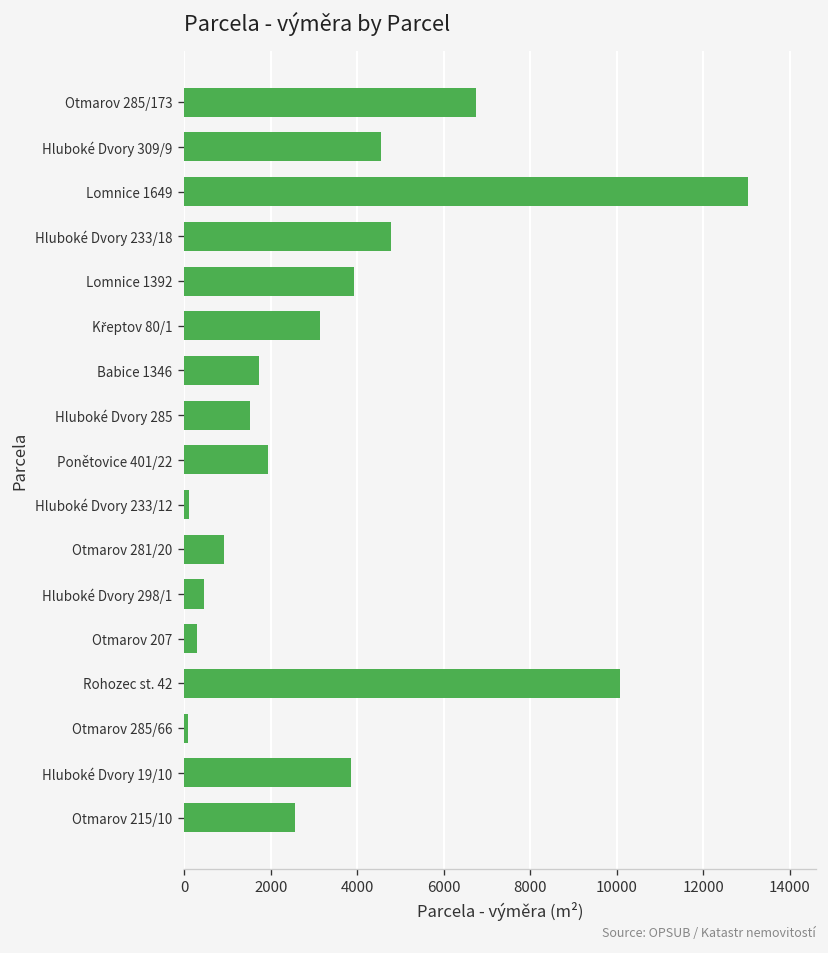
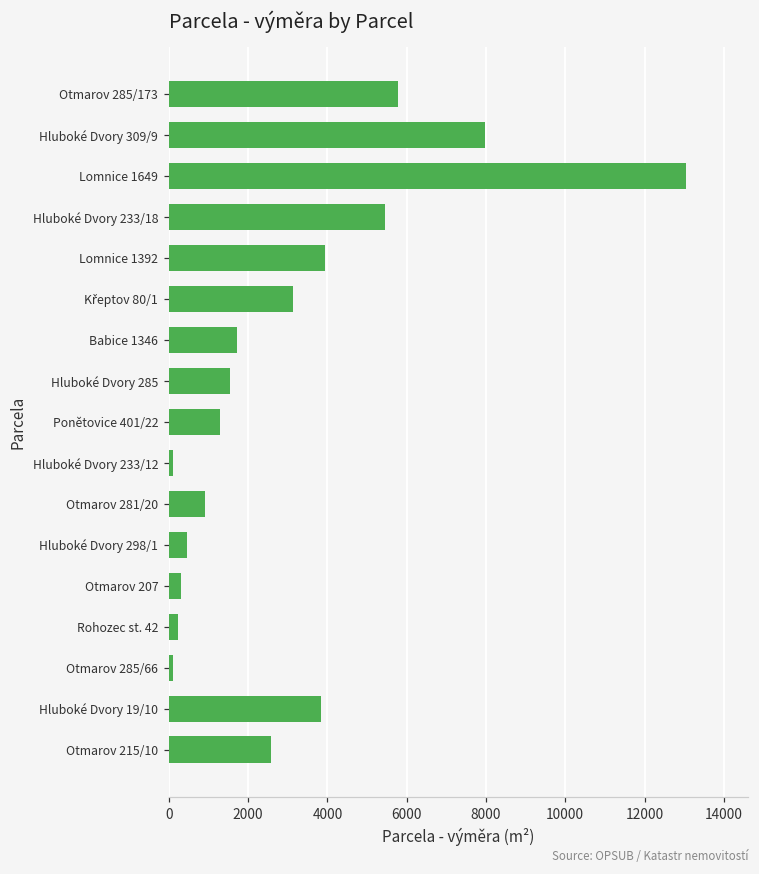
  {
-   "Otmarov 285/173": 6800,
-   "Hluboké Dvory 309/9": 4600,
+   "Otmarov 285/173": 5800,
+   "Hluboké Dvory 309/9": 8000,
    "Lomnice 1649": 13000,
-   "Hluboké Dvory 233/18": 4800,
+   "Hluboké Dvory 233/18": 5500,
    "Lomnice 1392": 3900,
    "Křeptov 80/1": 3100,
    "Babice 1346": 1700,
    "Hluboké Dvory 285": 1500,
-   "Ponětovice 401/22": 1900,
+   "Ponětovice 401/22": 1300,
    "Hluboké Dvory 233/12": 100,
    "Otmarov 281/20": 900,
    "Hluboké Dvory 298/1": 500,
    "Otmarov 207": 300,
-   "Rohozec st. 42": 10100,
+   "Rohozec st. 42": 200,
    "Otmarov 285/66": 100,
    "Hluboké Dvory 19/10": 3900,
    "Otmarov 215/10": 2600
  }
